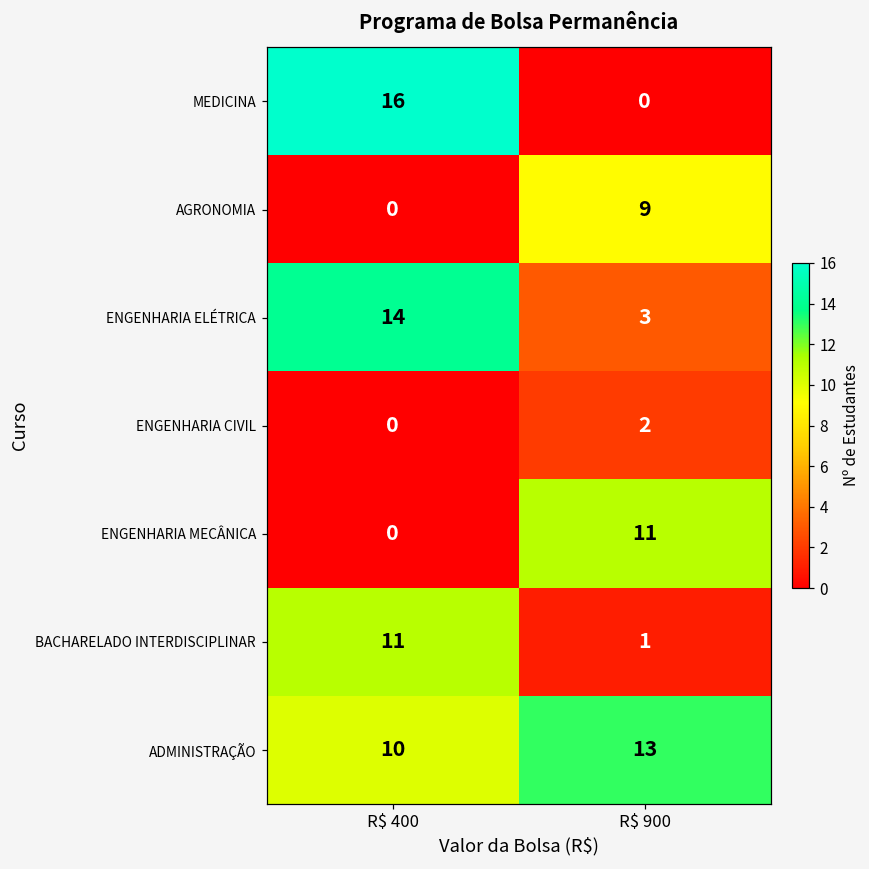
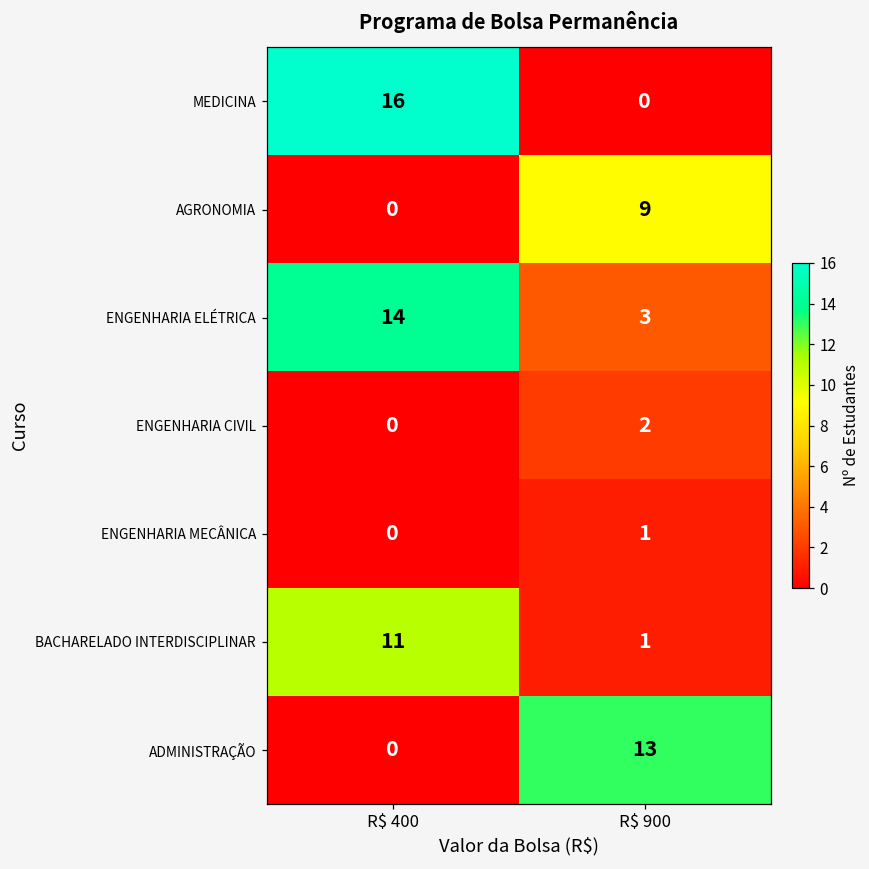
  {
    "MEDICINA": {
      "R$ 400": 16,
      "R$ 900": 0
    },
    "AGRONOMIA": {
      "R$ 400": 0,
      "R$ 900": 9
    },
    "ENGENHARIA ELÉTRICA": {
      "R$ 400": 14,
      "R$ 900": 3
    },
    "ENGENHARIA CIVIL": {
      "R$ 400": 0,
      "R$ 900": 2
    },
    "ENGENHARIA MECÂNICA": {
      "R$ 400": 0,
-     "R$ 900": 11
+     "R$ 900": 1
    },
    "BACHARELADO INTERDISCIPLINAR": {
      "R$ 400": 11,
      "R$ 900": 1
    },
    "ADMINISTRAÇÃO": {
-     "R$ 400": 10,
+     "R$ 400": 0,
      "R$ 900": 13
    }
  }
